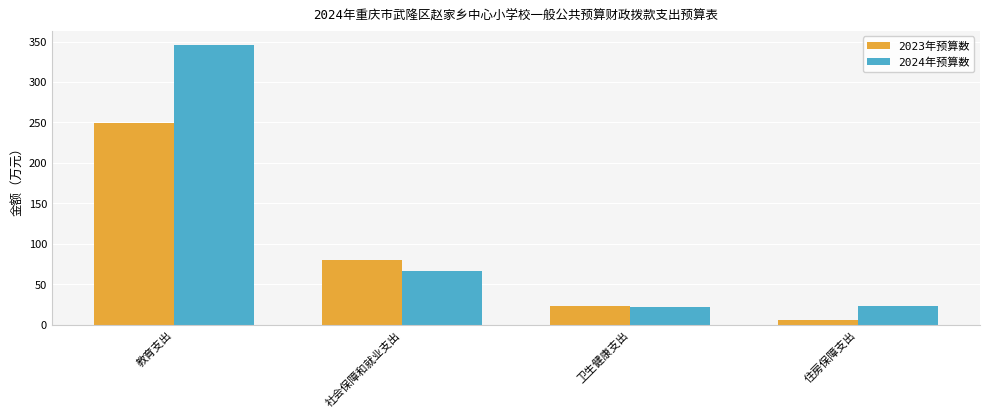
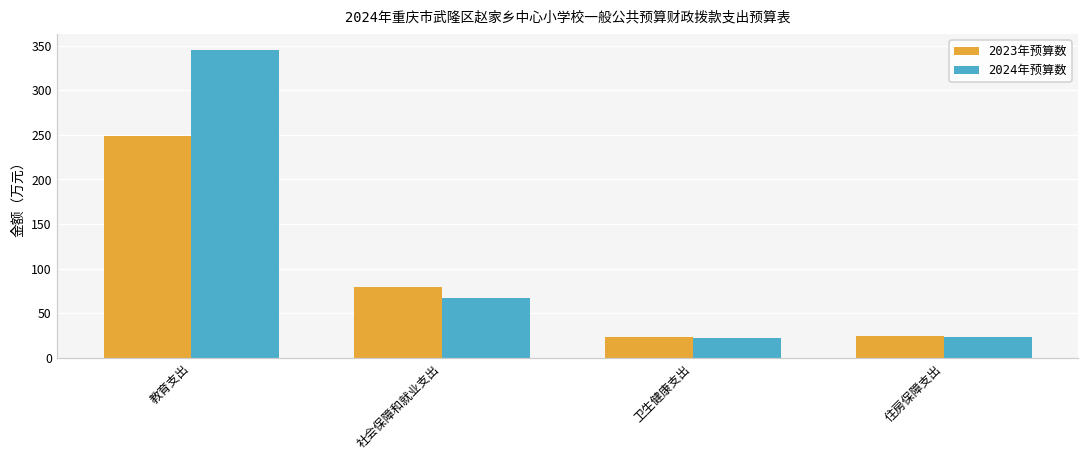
  {
    "2023年预算数": {
      "教育支出": 250,
      "社会保障和就业支出": 80,
      "卫生健康支出": 20,
-     "住房保障支出": 10
+     "住房保障支出": 20
    },
    "2024年预算数": {
      "教育支出": 350,
      "社会保障和就业支出": 70,
      "卫生健康支出": 20,
      "住房保障支出": 20
    }
  }
